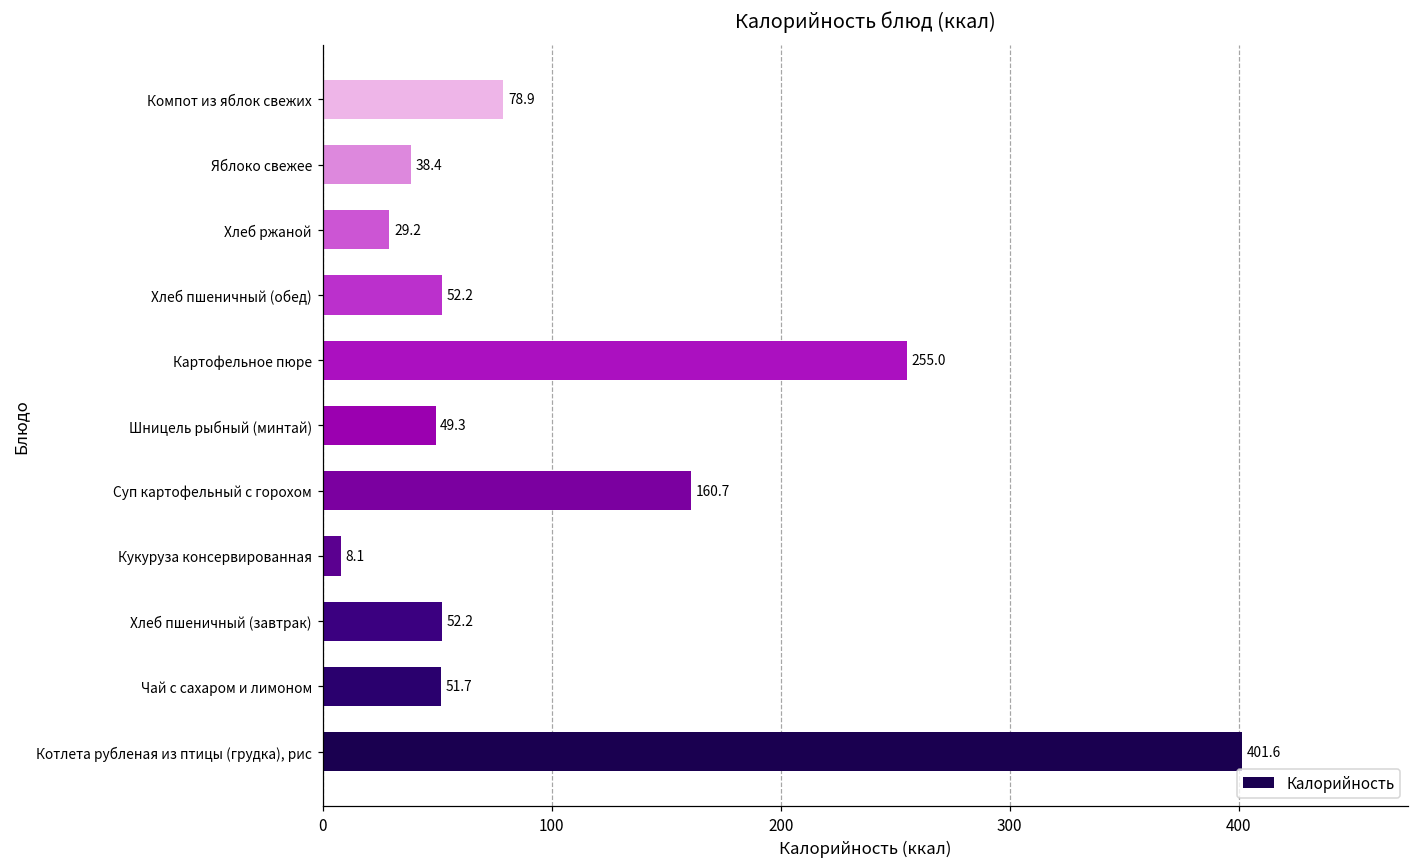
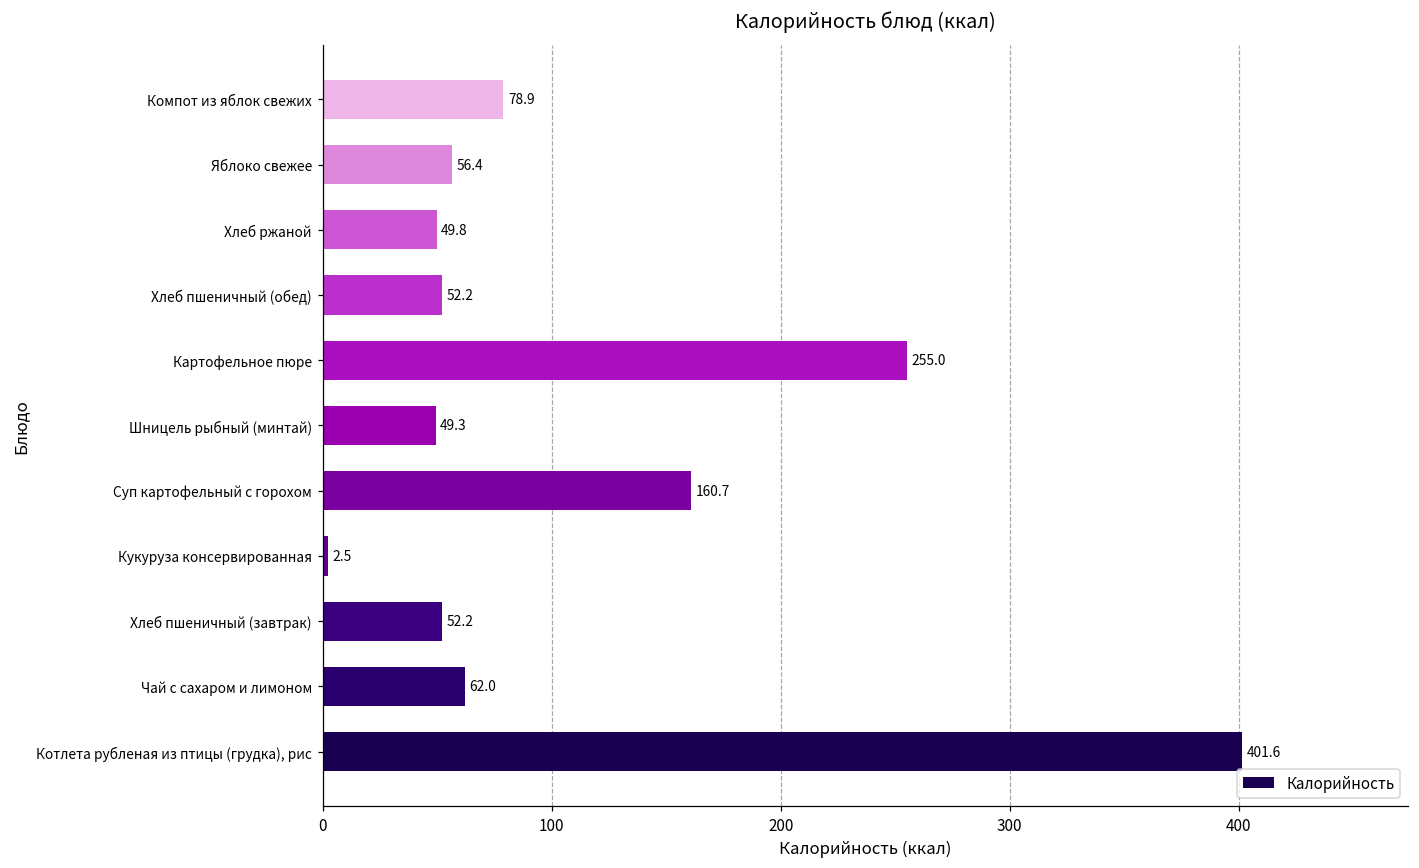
  {
    "Компот из яблок свежих": 78.9,
-   "Яблоко свежее": 38.4,
-   "Хлеб ржаной": 29.2,
+   "Яблоко свежее": 56.4,
+   "Хлеб ржаной": 49.8,
    "Хлеб пшеничный (обед)": 52.2,
    "Картофельное пюре": 255.0,
    "Шницель рыбный (минтай)": 49.3,
    "Суп картофельный с горохом": 160.7,
-   "Кукуруза консервированная": 8.1,
+   "Кукуруза консервированная": 2.5,
    "Хлеб пшеничный (завтрак)": 52.2,
-   "Чай с сахаром и лимоном": 51.7,
+   "Чай с сахаром и лимоном": 62.0,
    "Котлета рубленая из птицы (грудка), рис": 401.6
  }
